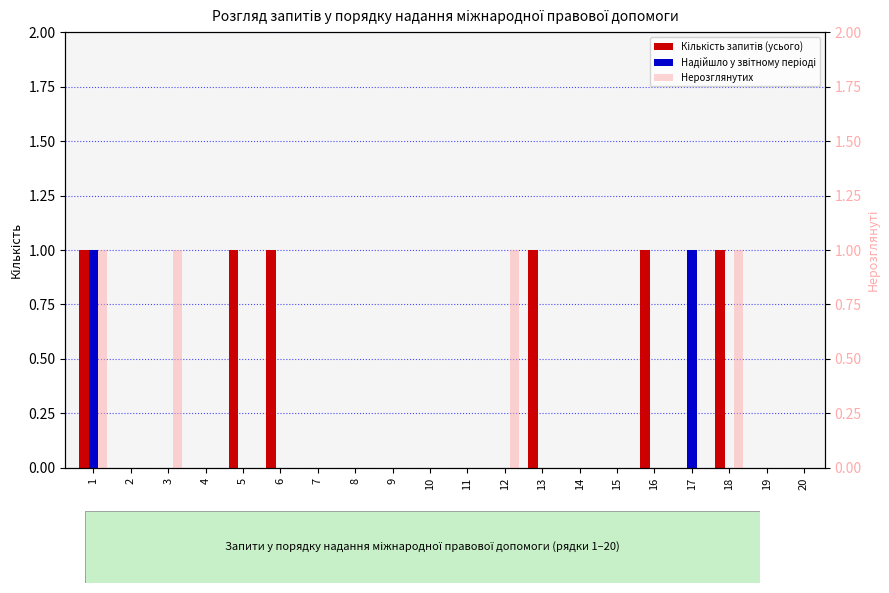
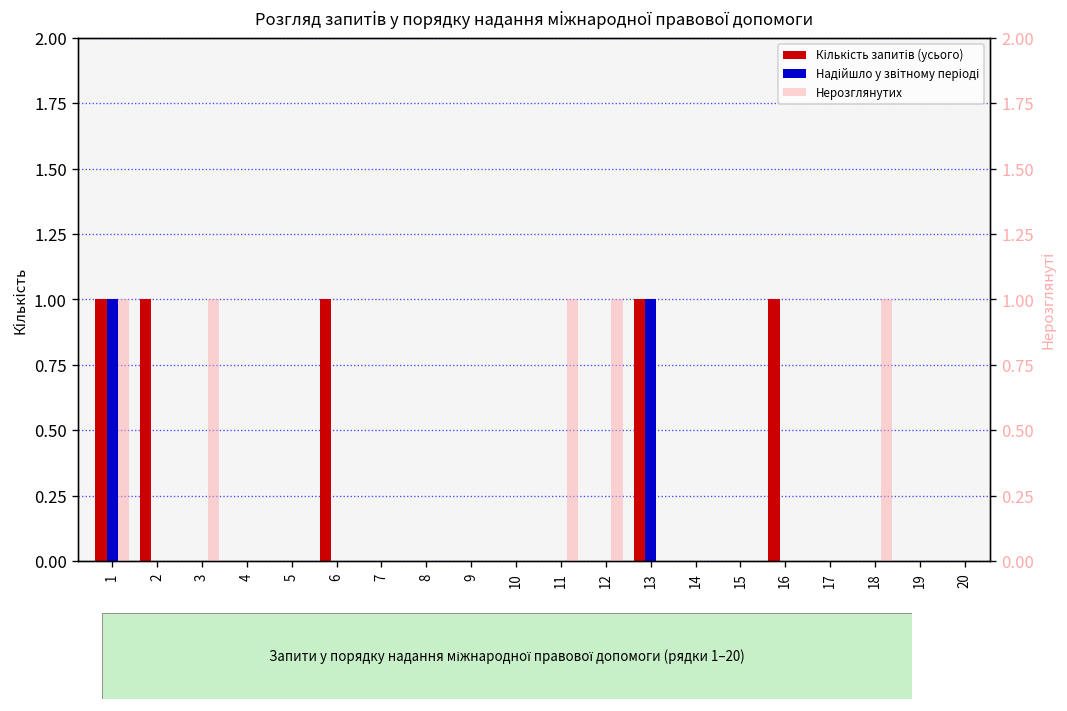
  {
    "Кількість запитів (усього)": {
      "1": 1,
-     "2": 0,
+     "2": 1,
      "3": 0,
      "4": 0,
-     "5": 1,
+     "5": 0,
      "6": 1,
      "7": 0,
      "8": 0,
      "9": 0,
      "10": 0,
      "11": 0,
      "12": 0,
      "13": 1,
      "14": 0,
      "15": 0,
      "16": 1,
      "17": 0,
-     "18": 1,
+     "18": 0,
      "19": 0,
      "20": 0
    },
    "Надійшло у звітному періоді": {
      "1": 1,
      "2": 0,
      "3": 0,
      "4": 0,
      "5": 0,
      "6": 0,
      "7": 0,
      "8": 0,
      "9": 0,
      "10": 0,
      "11": 0,
      "12": 0,
-     "13": 0,
+     "13": 1,
      "14": 0,
      "15": 0,
      "16": 0,
-     "17": 1,
+     "17": 0,
      "18": 0,
      "19": 0,
      "20": 0
    },
    "Нерозглянутих": {
      "1": 1,
      "2": 0,
      "3": 1,
      "4": 0,
      "5": 0,
      "6": 0,
      "7": 0,
      "8": 0,
      "9": 0,
      "10": 0,
-     "11": 0,
+     "11": 1,
      "12": 1,
      "13": 0,
      "14": 0,
      "15": 0,
      "16": 0,
      "17": 0,
      "18": 1,
      "19": 0,
      "20": 0
    }
  }
